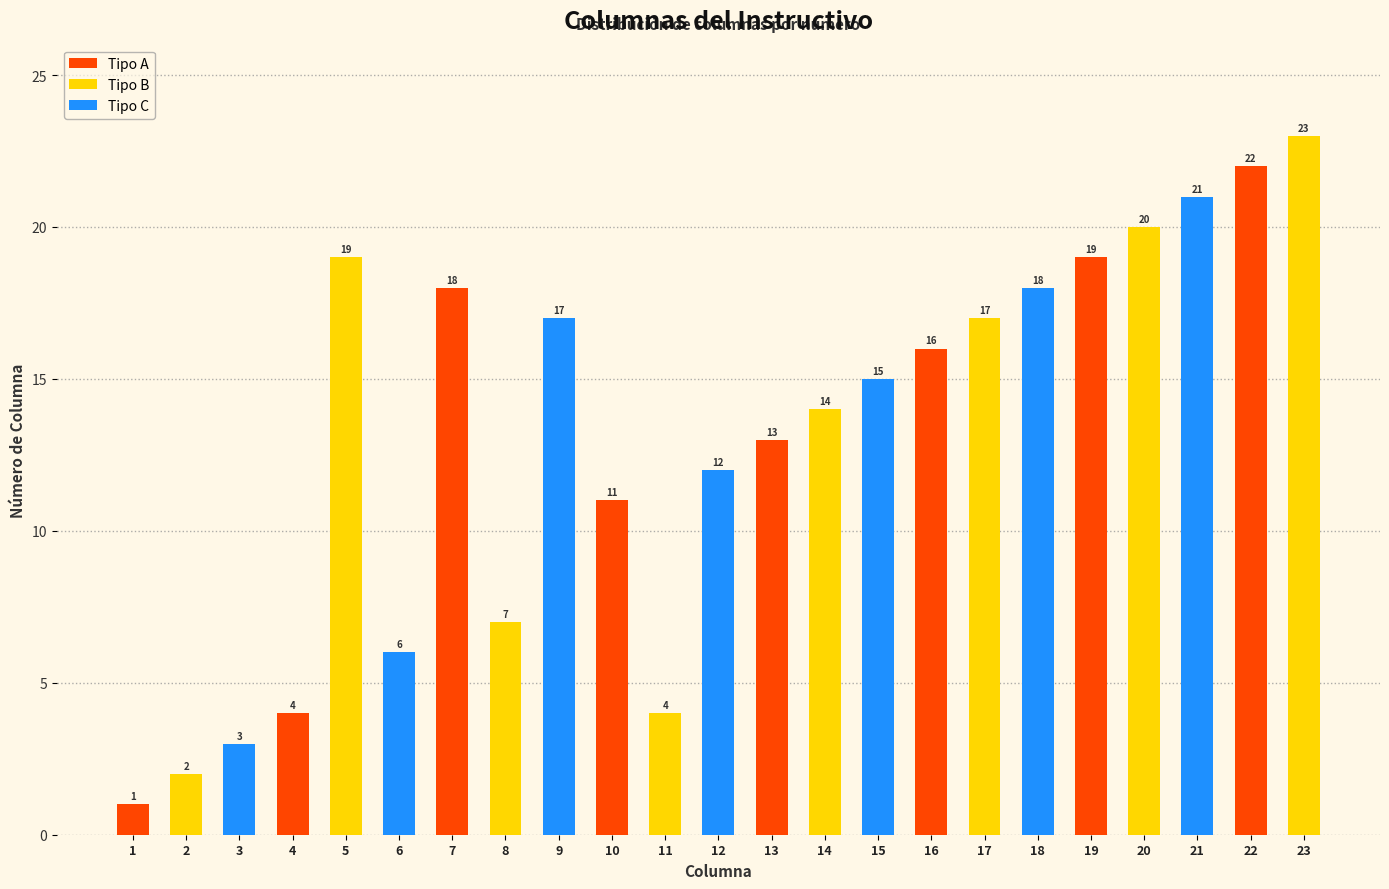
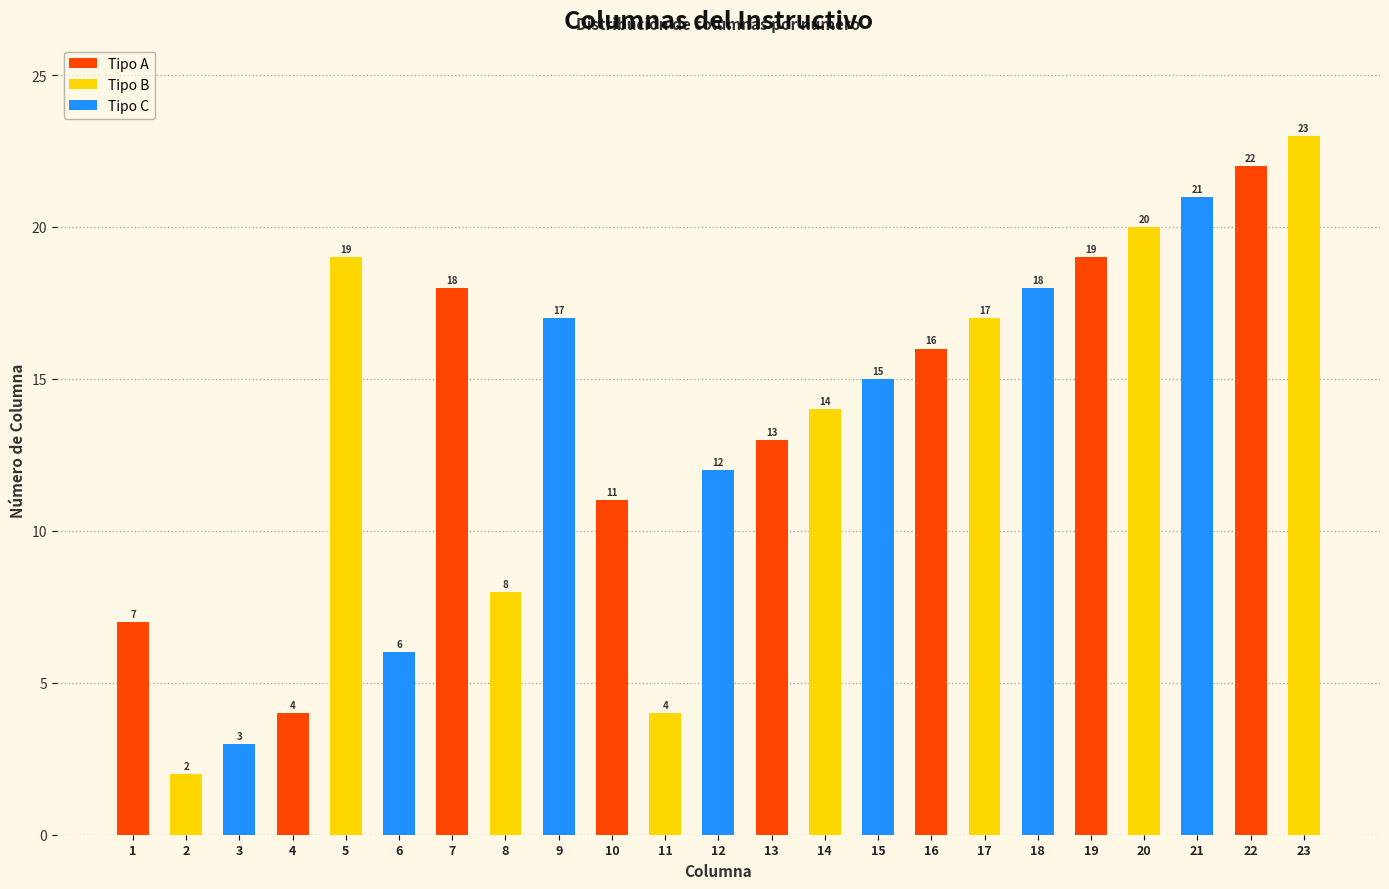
  {
-   "1": 1,
+   "1": 7,
    "2": 2,
    "3": 3,
    "4": 4,
    "5": 19,
    "6": 6,
    "7": 18,
-   "8": 7,
+   "8": 8,
    "9": 17,
    "10": 11,
    "11": 4,
    "12": 12,
    "13": 13,
    "14": 14,
    "15": 15,
    "16": 16,
    "17": 17,
    "18": 18,
    "19": 19,
    "20": 20,
    "21": 21,
    "22": 22,
    "23": 23
  }
